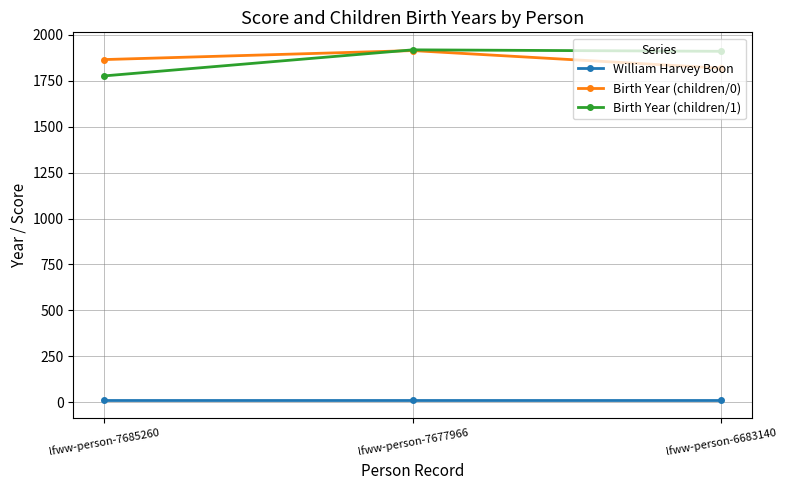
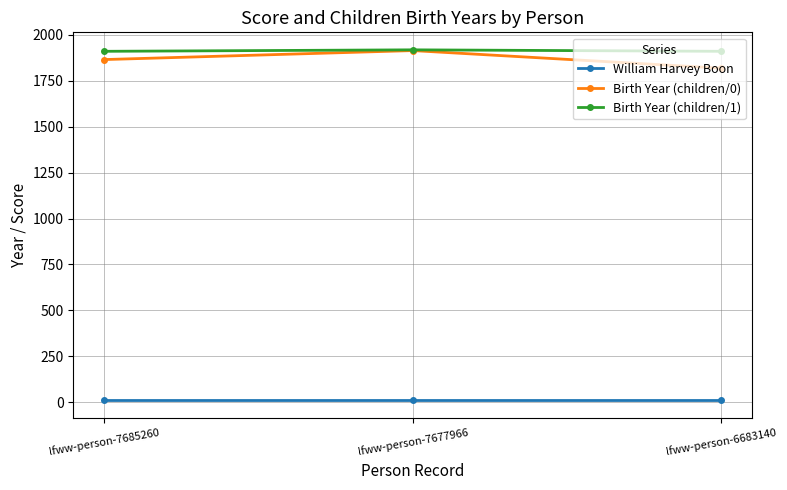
  {
    "William Harvey Boon": {
      "lfww-person-7685260": 10,
      "lfww-person-7677966": 10,
      "lfww-person-6683140": 10
    },
    "Birth Year (children/0)": {
      "lfww-person-7685260": 1870
    },
    "Birth Year (children/1)": {
-     "lfww-person-7685260": 1780
+     "lfww-person-7685260": 1910
    }
  }
